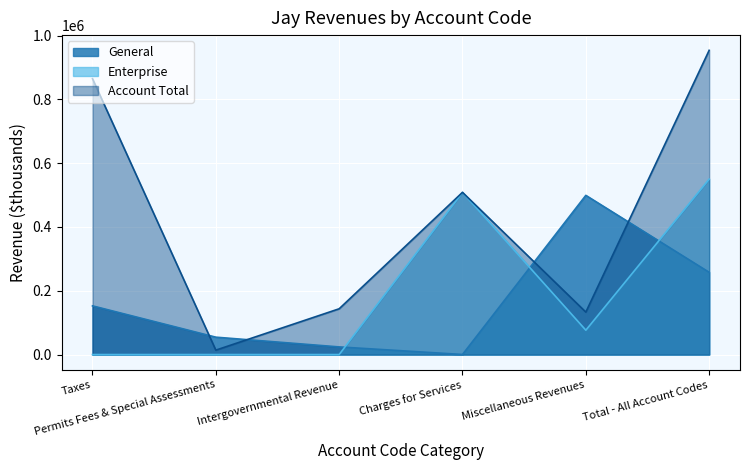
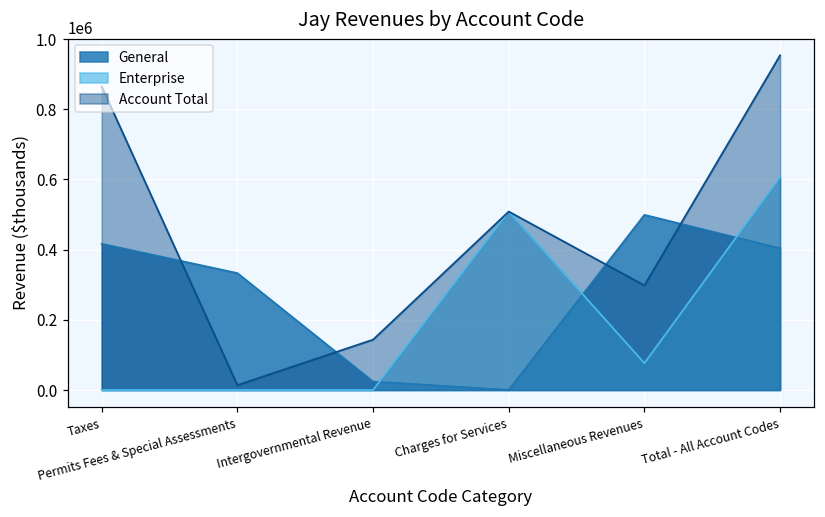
  {
    "General": {
-     "Taxes": 150000,
-     "Permits Fees & Special Assessments": 50000,
+     "Taxes": 420000,
+     "Permits Fees & Special Assessments": 330000,
      "Intergovernmental Revenue": 20000,
      "Charges for Services": 0,
      "Miscellaneous Revenues": 500000,
-     "Total - All Account Codes": 260000
+     "Total - All Account Codes": 400000
    },
    "Enterprise": {
      "Taxes": 0,
      "Permits Fees & Special Assessments": 0,
      "Intergovernmental Revenue": 0,
      "Miscellaneous Revenues": 80000,
-     "Total - All Account Codes": 550000
+     "Total - All Account Codes": 610000
    },
    "Account Total": {
      "Permits Fees & Special Assessments": 10000,
      "Intergovernmental Revenue": 140000,
-     "Miscellaneous Revenues": 130000,
+     "Miscellaneous Revenues": 300000,
      "Total - All Account Codes": 950000
    }
  }
